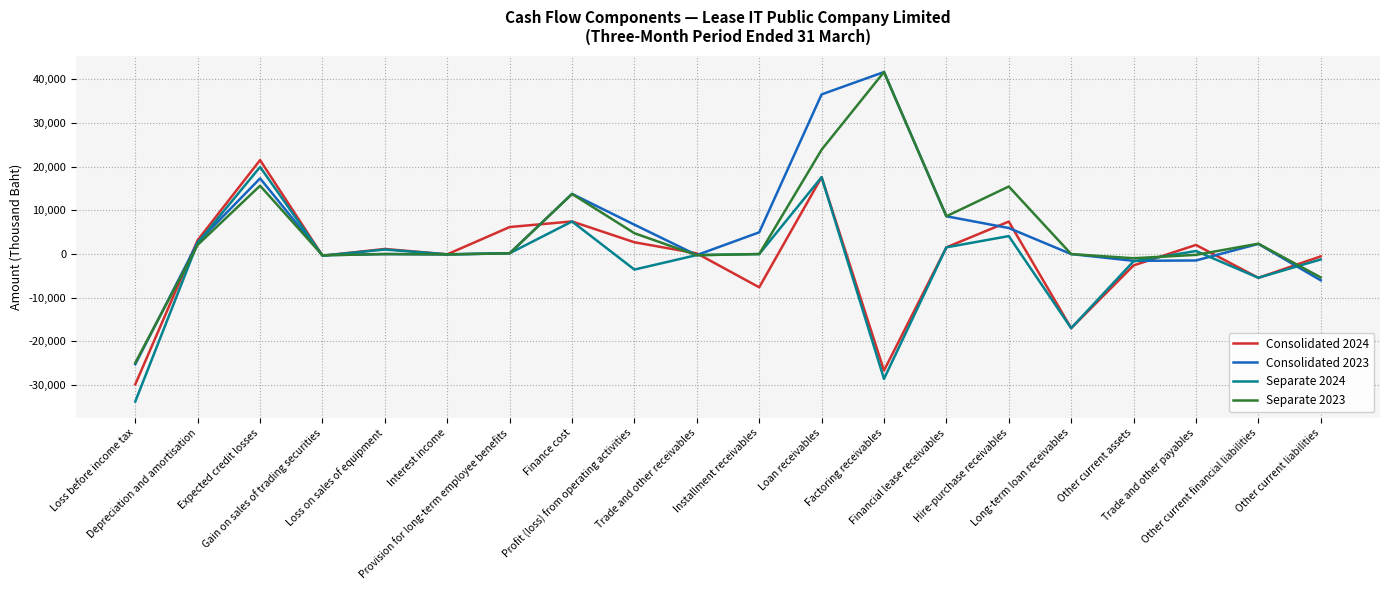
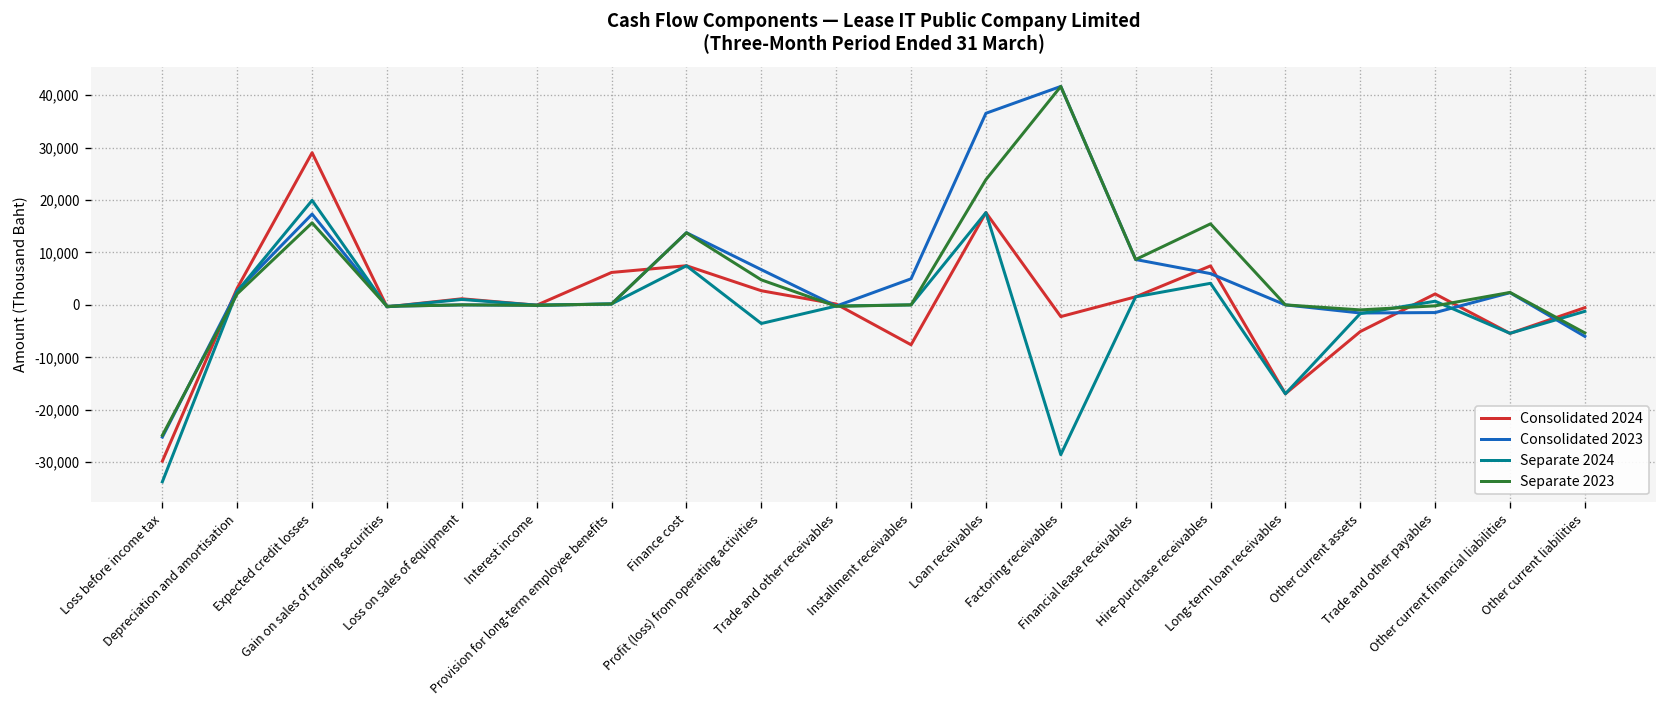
  {
    "Consolidated 2024": {
      "Loss before income tax": "-30,000",
-     "Expected credit losses": "21,000",
+     "Expected credit losses": "29,000",
      "Provision for long-term employee benefits": "6,000",
      "Profit (loss) from operating activities": "3,000",
      "Installment receivables": "-8,000",
-     "Factoring receivables": "-27,000",
+     "Factoring receivables": "-2,000",
      "Hire-purchase receivables": "7,000",
-     "Other current assets": "-3,000",
+     "Other current assets": "-5,000",
      "Trade and other payables": "2,000",
      "Other current liabilities": "-1,000"
    },
    "Consolidated 2023": {
      "Expected credit losses": "17,000",
      "Profit (loss) from operating activities": "7,000",
      "Installment receivables": "5,000",
      "Loan receivables": "37,000",
      "Hire-purchase receivables": "6,000",
      "Trade and other payables": "-1,000",
      "Other current liabilities": "-6,000"
    },
    "Separate 2024": {
      "Loss before income tax": "-34,000",
      "Expected credit losses": "20,000",
      "Profit (loss) from operating activities": "-4,000",
      "Factoring receivables": "-29,000",
      "Hire-purchase receivables": "4,000",
      "Trade and other payables": "1,000",
      "Other current liabilities": "-1,000"
    },
    "Separate 2023": {
      "Expected credit losses": "16,000",
      "Profit (loss) from operating activities": "5,000",
      "Loan receivables": "24,000",
      "Hire-purchase receivables": "15,000",
      "Other current assets": "-1,000",
      "Trade and other payables": "0",
      "Other current liabilities": "-5,000"
    }
  }
